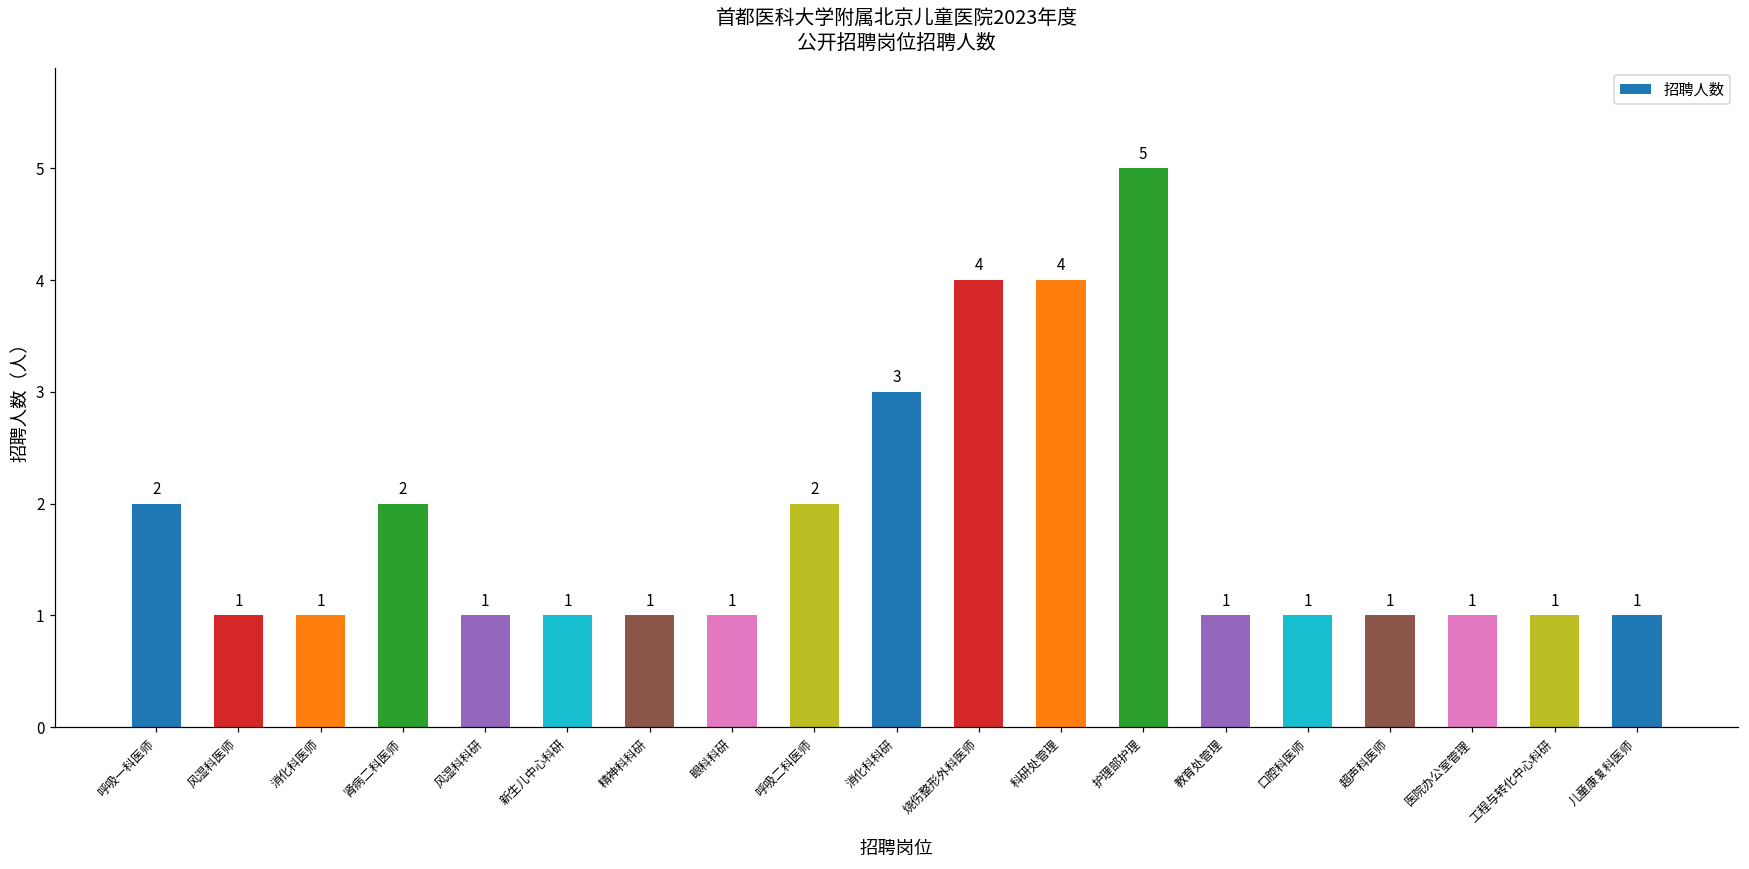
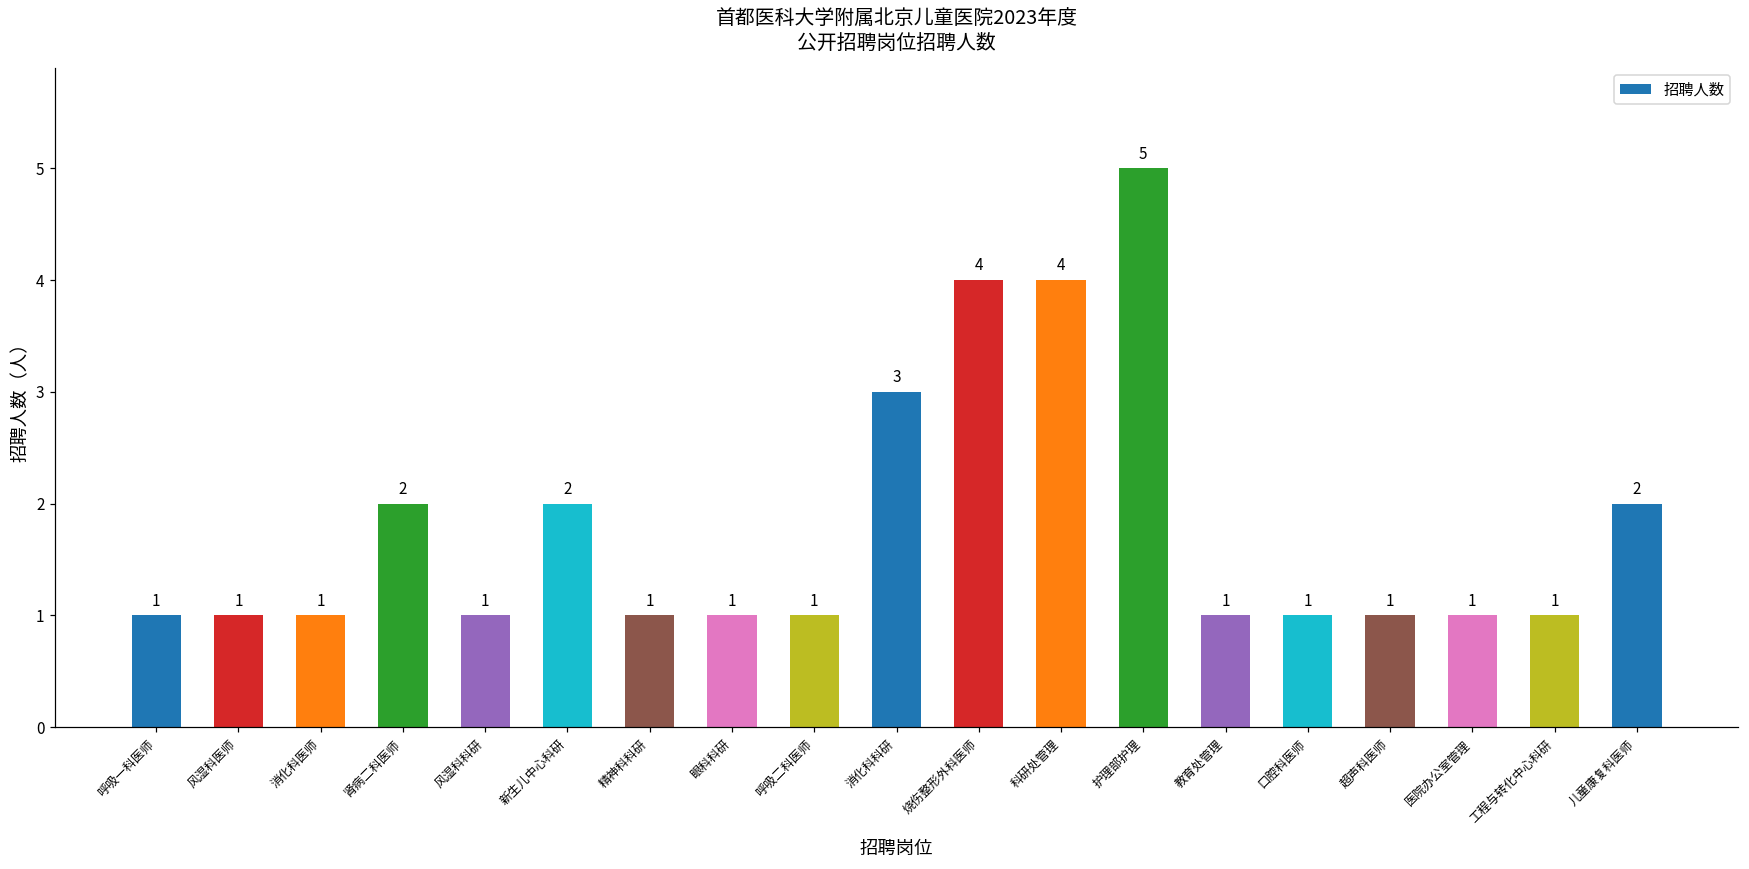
  {
-   "呼吸一科医师": 2,
+   "呼吸一科医师": 1,
    "风湿科医师": 1,
    "消化科医师": 1,
    "肾病二科医师": 2,
    "风湿科科研": 1,
-   "新生儿中心科研": 1,
+   "新生儿中心科研": 2,
    "精神科科研": 1,
    "眼科科研": 1,
-   "呼吸二科医师": 2,
+   "呼吸二科医师": 1,
    "消化科科研": 3,
    "烧伤整形外科医师": 4,
    "科研处管理": 4,
    "护理部护理": 5,
    "教育处管理": 1,
    "口腔科医师": 1,
    "超声科医师": 1,
    "医院办公室管理": 1,
    "工程与转化中心科研": 1,
-   "儿童康复科医师": 1
+   "儿童康复科医师": 2
  }
